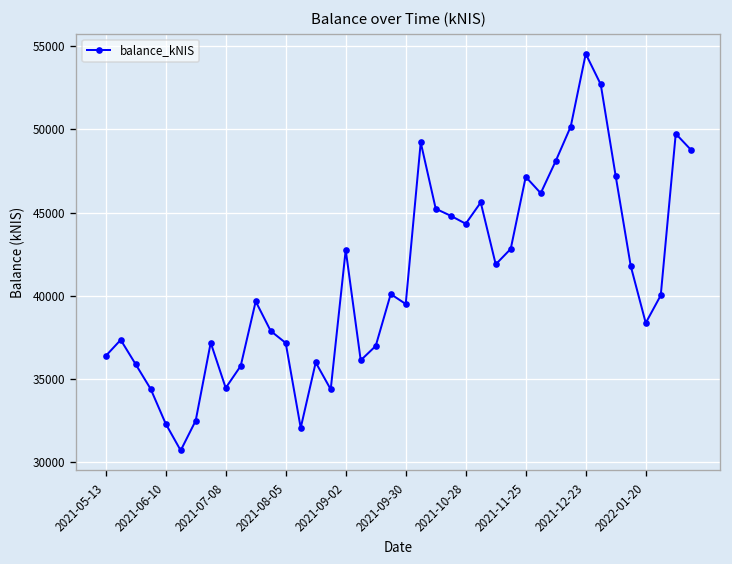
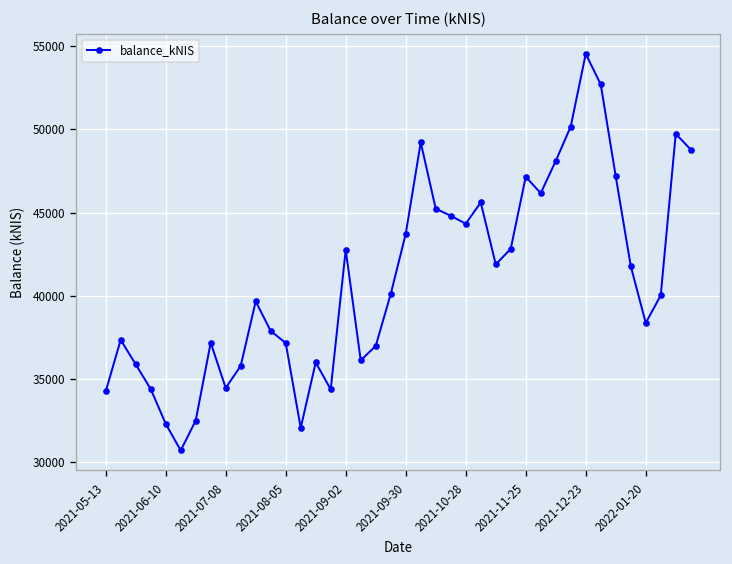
  {
-   "2021-05-13": 36400,
+   "2021-05-13": 34200,
    "2021-06-10": 32300,
    "2021-07-08": 34400,
    "2021-08-05": 37100,
    "2021-09-02": 42800,
-   "2021-09-30": 39500,
+   "2021-09-30": 43700,
    "2021-10-28": 44300,
    "2021-11-25": 47100,
    "2021-12-23": 54600,
    "2022-01-20": 38300
  }
